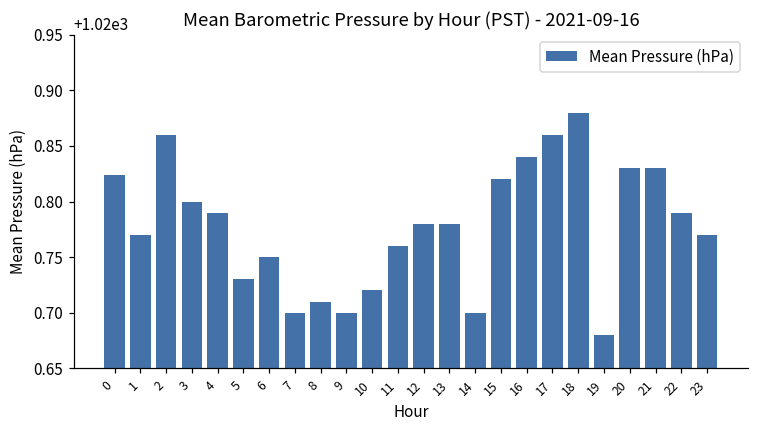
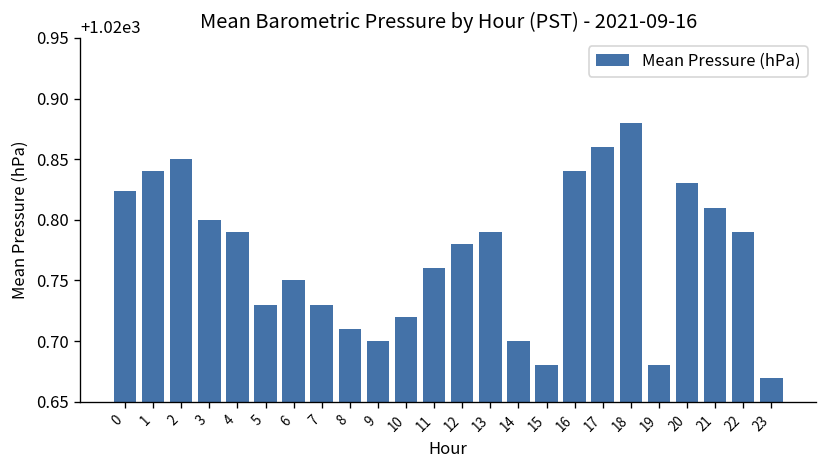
  {
    "0": 1020.824,
-   "1": 1020.77,
-   "2": 1020.86,
+   "1": 1020.84,
+   "2": 1020.85,
    "3": 1020.80,
    "4": 1020.79,
    "5": 1020.73,
    "6": 1020.75,
-   "7": 1020.70,
+   "7": 1020.73,
    "8": 1020.71,
    "9": 1020.70,
    "10": 1020.72,
    "11": 1020.76,
    "12": 1020.78,
-   "13": 1020.78,
+   "13": 1020.79,
    "14": 1020.70,
-   "15": 1020.82,
+   "15": 1020.68,
    "16": 1020.84,
    "17": 1020.86,
    "18": 1020.88,
    "19": 1020.68,
    "20": 1020.83,
-   "21": 1020.83,
+   "21": 1020.81,
    "22": 1020.79,
-   "23": 1020.77
+   "23": 1020.67
  }
